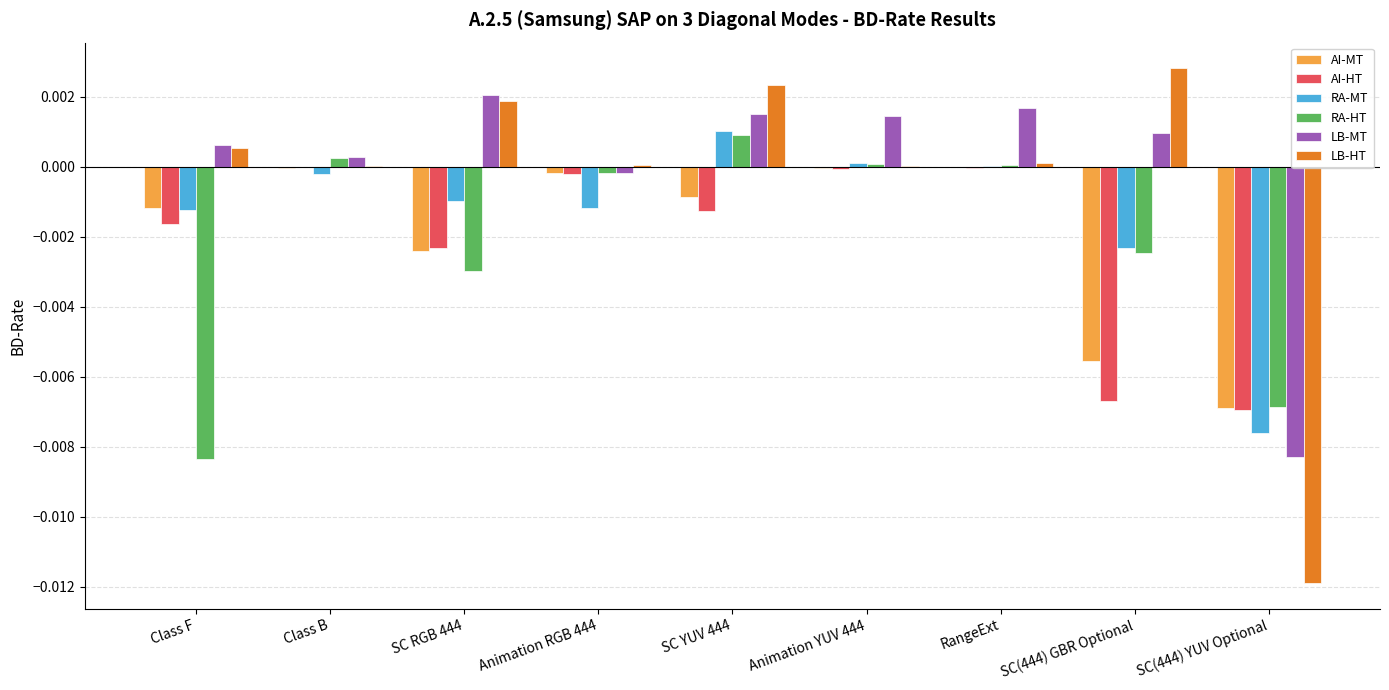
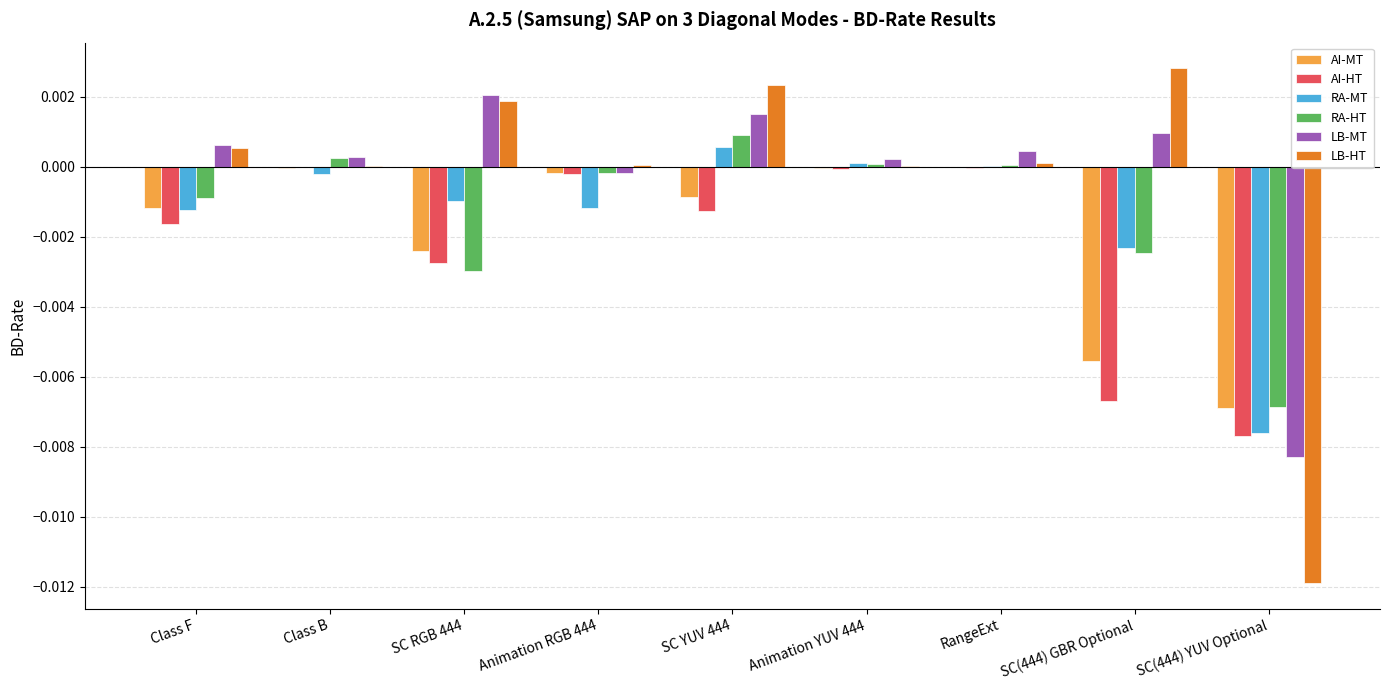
  {
    "AI-HT": {
      "Class F": -0.0016,
-     "SC RGB 444": -0.0023,
+     "SC RGB 444": -0.0027,
      "Animation RGB 444": -0.0002,
      "SC YUV 444": -0.0013,
      "SC(444) GBR Optional": -0.0067,
-     "SC(444) YUV Optional": -0.0069
+     "SC(444) YUV Optional": -0.0077
    },
    "RA-MT": {
      "Class F": -0.0012,
      "Class B": -0.0002,
      "SC RGB 444": -0.0010,
      "Animation RGB 444": -0.0012,
-     "SC YUV 444": 0.0010,
+     "SC YUV 444": 0.0006,
      "Animation YUV 444": 0.0001,
      "SC(444) GBR Optional": -0.0023,
      "SC(444) YUV Optional": -0.0076
    },
    "RA-HT": {
-     "Class F": -0.0083,
+     "Class F": -0.0009,
      "Class B": 0.0002,
      "SC RGB 444": -0.0030,
      "Animation RGB 444": -0.0002,
      "SC YUV 444": 0.0009,
      "Animation YUV 444": 0.0001,
      "SC(444) GBR Optional": -0.0025,
      "SC(444) YUV Optional": -0.0069
    },
    "LB-MT": {
      "Class F": 0.0006,
      "Class B": 0.0003,
      "SC RGB 444": 0.0020,
      "Animation RGB 444": -0.0002,
      "SC YUV 444": 0.0015,
-     "Animation YUV 444": 0.0015,
-     "RangeExt": 0.0017,
+     "Animation YUV 444": 0.0002,
+     "RangeExt": 0.0005,
      "SC(444) GBR Optional": 0.0010,
      "SC(444) YUV Optional": -0.0083
    }
  }
